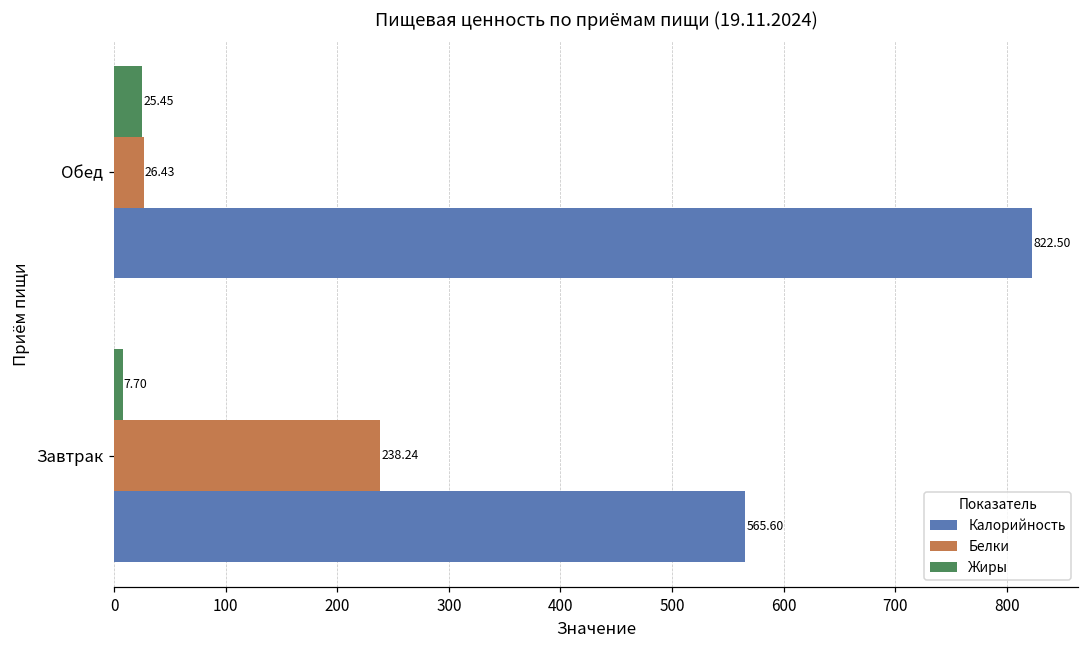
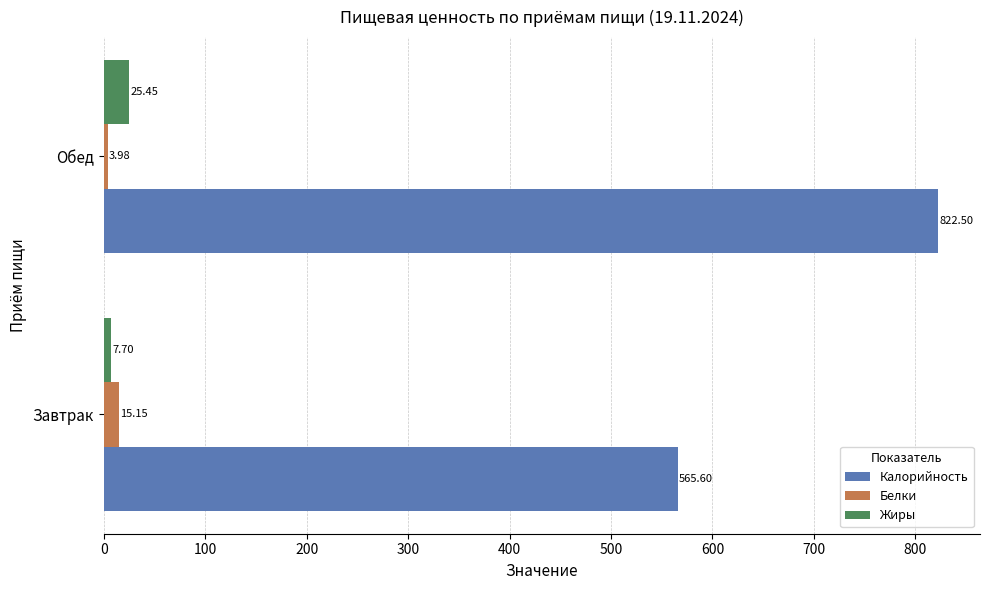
  {
    "Калорийность": {
      "Обед": 822.50,
      "Завтрак": 565.60
    },
    "Белки": {
-     "Обед": 26.43,
-     "Завтрак": 238.24
+     "Обед": 3.98,
+     "Завтрак": 15.15
    },
    "Жиры": {
      "Обед": 25.45,
      "Завтрак": 7.70
    }
  }
